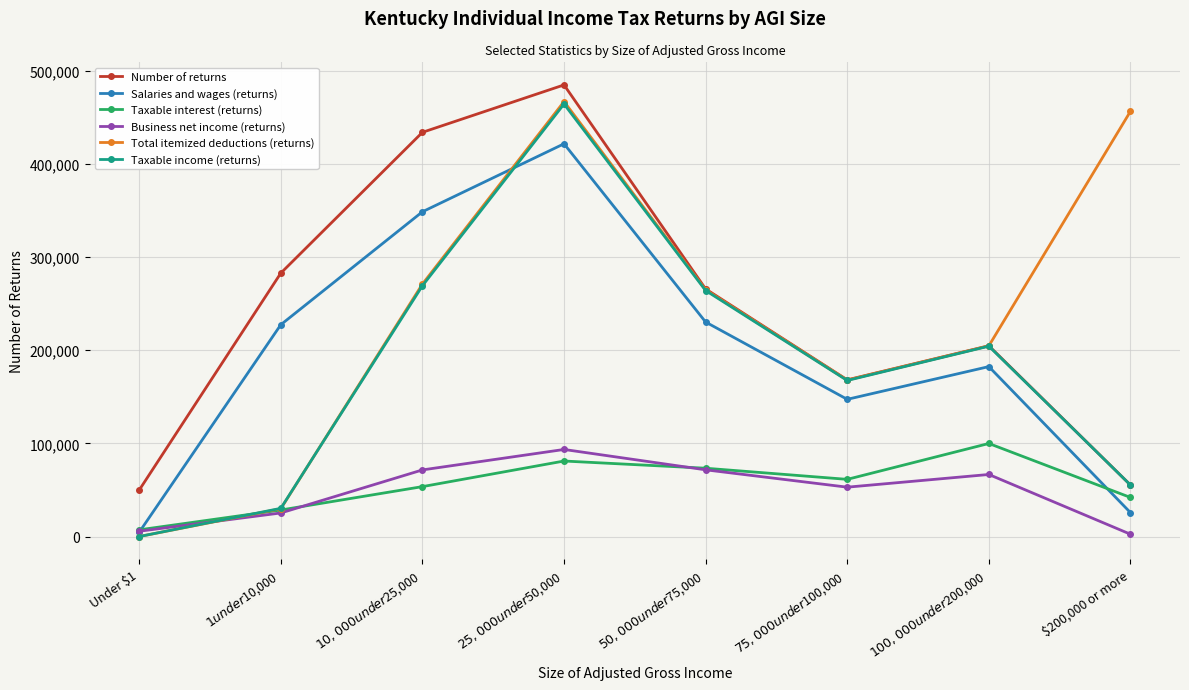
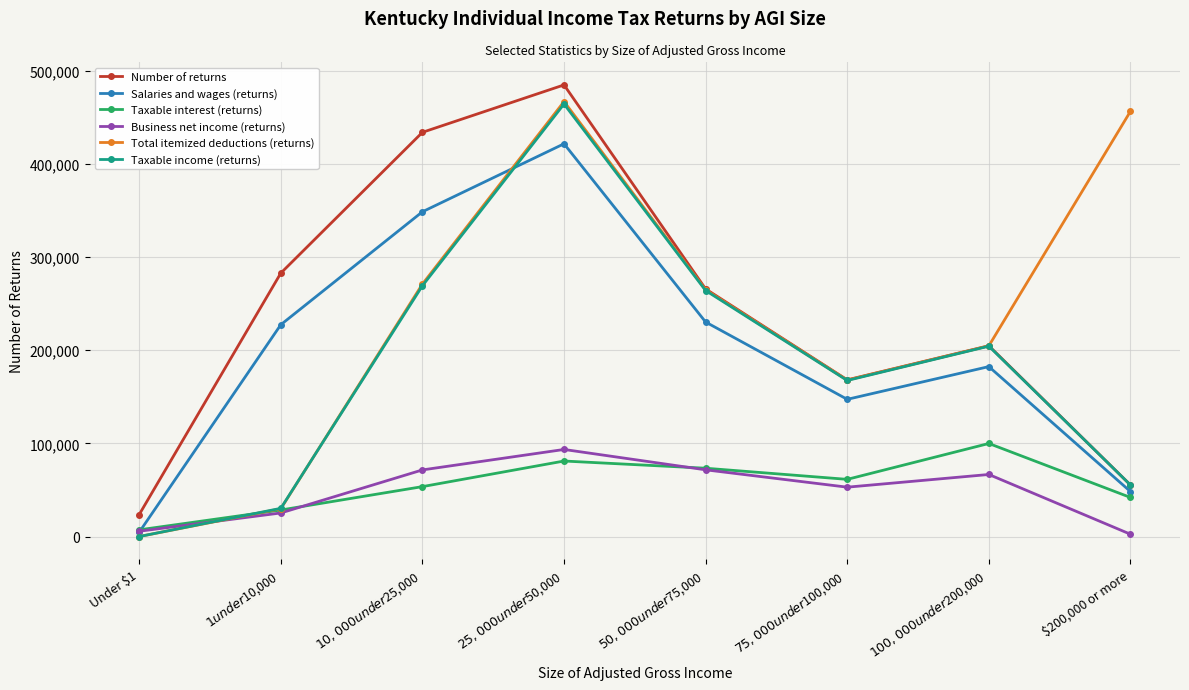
  {
    "Number of returns": {
-     "Under $1": "50,000"
+     "Under $1": "20,000"
    },
    "Salaries and wages (returns)": {
-     "$200,000 or more": "30,000"
+     "$200,000 or more": "50,000"
    },
    "Business net income (returns)": {
      "$200,000 or more": "0"
    },
    "Total itemized deductions (returns)": {
      "$200,000 or more": "460,000"
    }
  }
